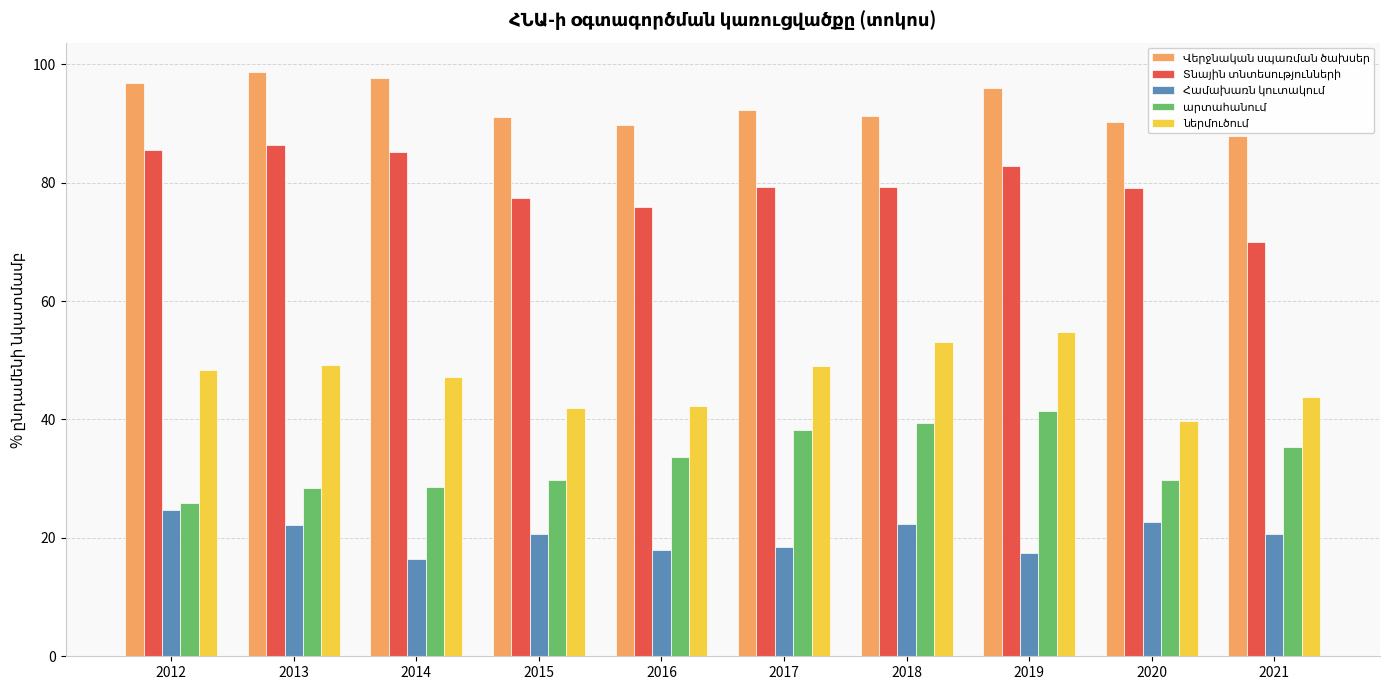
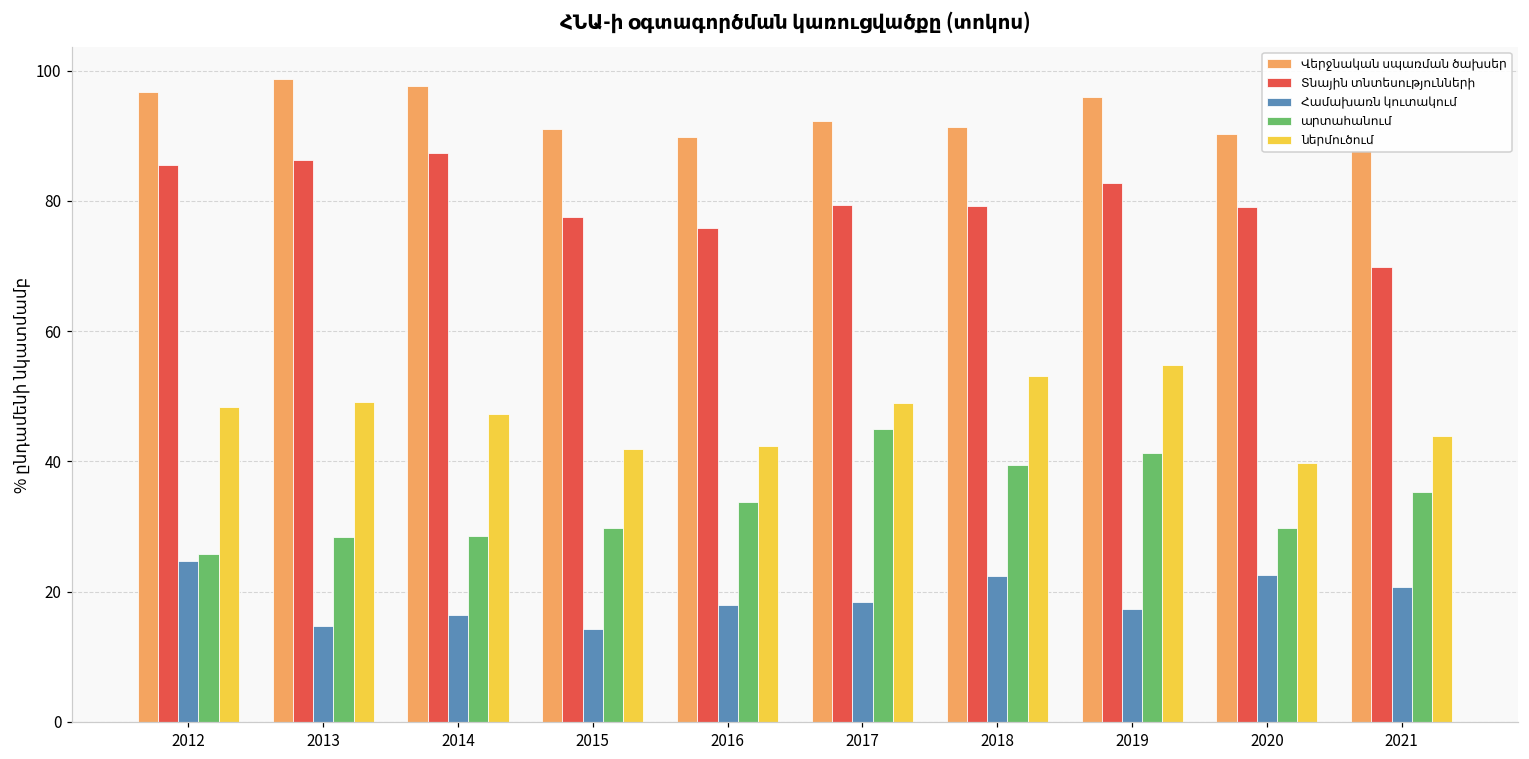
  {
    "Տնային տնտեսությունների": {
      "2012": 85,
      "2013": 86,
-     "2014": 85,
+     "2014": 87,
      "2015": 77,
      "2016": 76,
      "2017": 79,
      "2018": 79,
      "2019": 83,
      "2020": 79,
      "2021": 70
    },
    "Համախառն կուտակում": {
      "2012": 25,
-     "2013": 22,
+     "2013": 15,
      "2014": 16,
-     "2015": 21,
+     "2015": 14,
      "2016": 18,
      "2017": 18,
      "2018": 22,
      "2019": 17,
      "2020": 23,
      "2021": 21
    },
    "արտահանում": {
      "2012": 26,
      "2013": 28,
      "2014": 29,
      "2015": 30,
      "2016": 34,
-     "2017": 38,
+     "2017": 45,
      "2018": 39,
      "2019": 41,
      "2020": 30,
      "2021": 35
    }
  }
